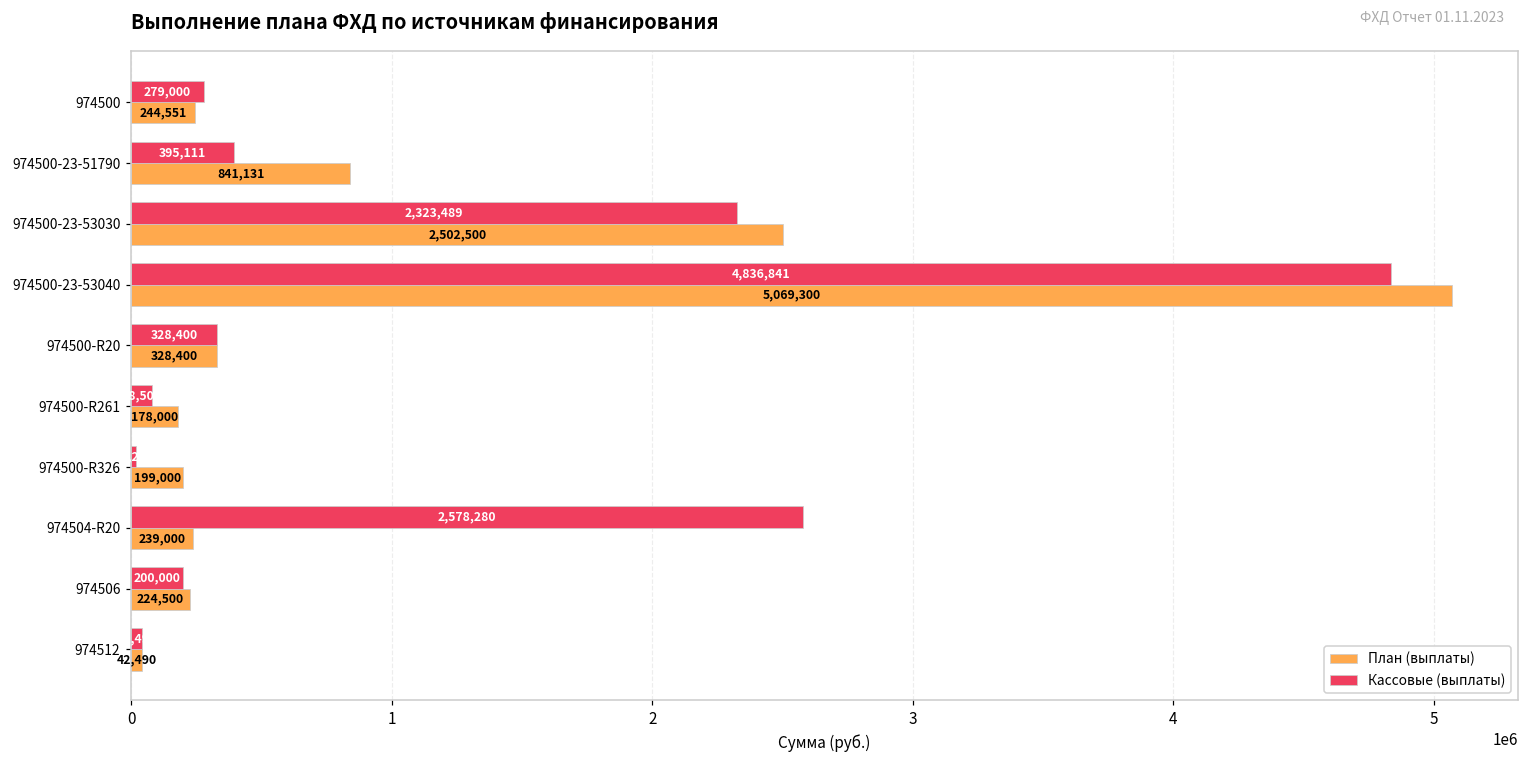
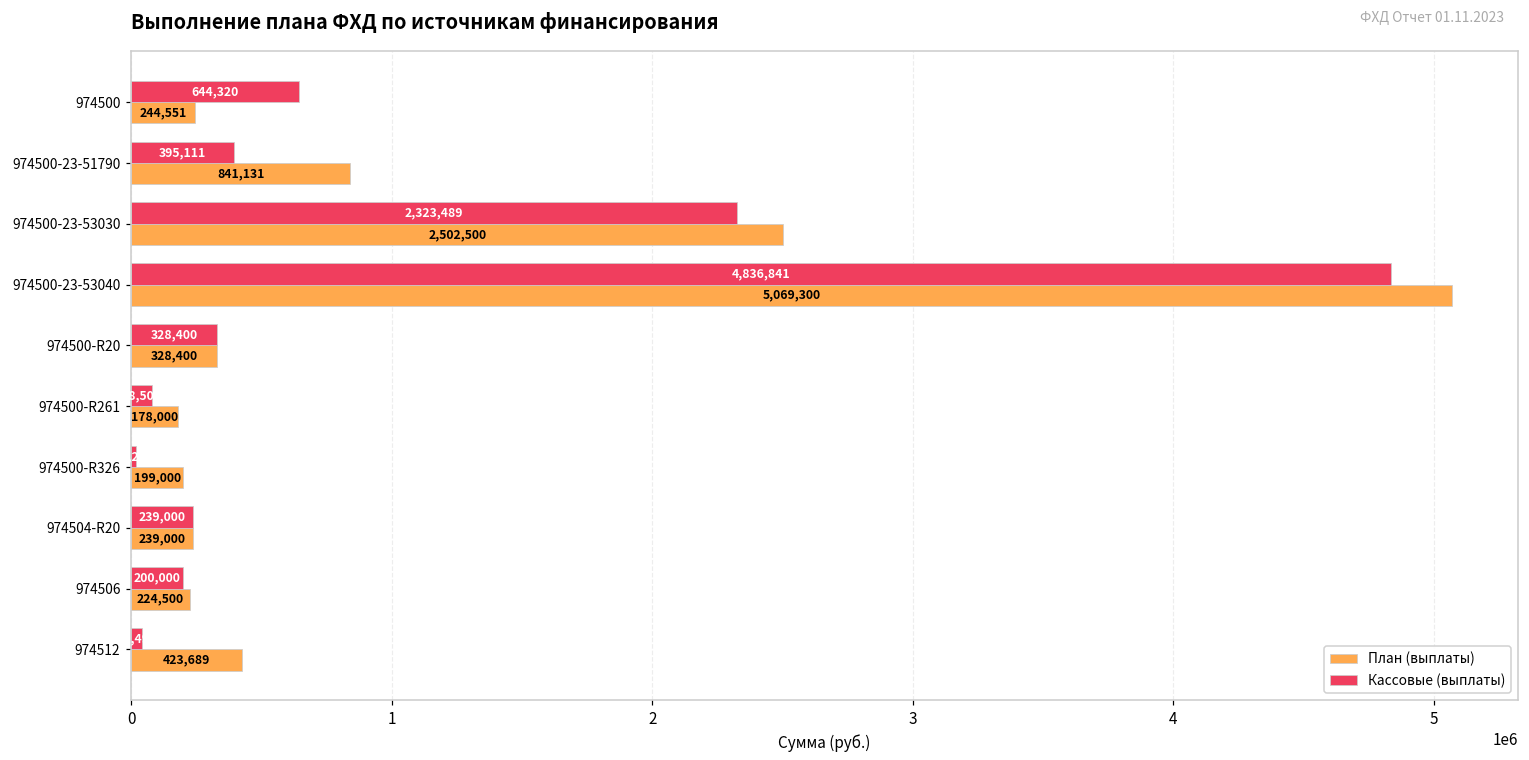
  {
    "План (выплаты)": {
      "974500": "244,551",
      "974500-23-51790": "841,131",
      "974500-23-53030": "2,502,500",
      "974500-23-53040": "5,069,300",
      "974500-R20": "328,400",
      "974500-R261": "178,000",
      "974500-R326": "199,000",
      "974504-R20": "239,000",
      "974506": "224,500",
-     "974512": "42,490"
+     "974512": "423,689"
    },
    "Кассовые (выплаты)": {
-     "974500": "279,000",
+     "974500": "644,320",
      "974500-23-51790": "395,111",
      "974500-23-53030": "2,323,489",
      "974500-23-53040": "4,836,841",
      "974500-R20": "328,400",
-     "974504-R20": "2,578,280",
+     "974504-R20": "239,000",
      "974506": "200,000"
    }
  }
